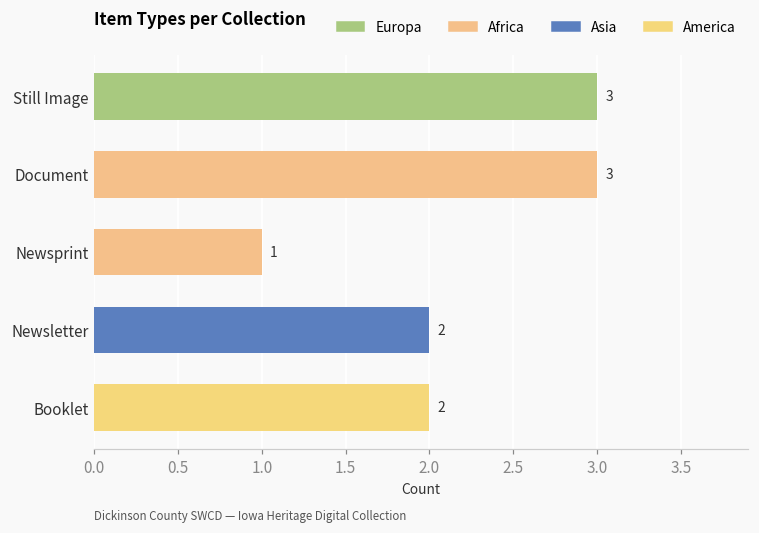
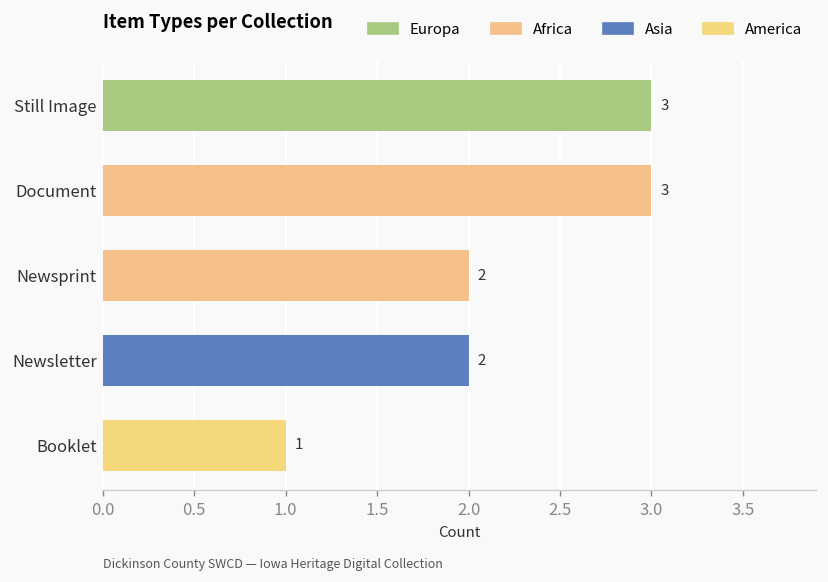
  {
    "Still Image": 3,
    "Document": 3,
-   "Newsprint": 1,
+   "Newsprint": 2,
    "Newsletter": 2,
-   "Booklet": 2
+   "Booklet": 1
  }
